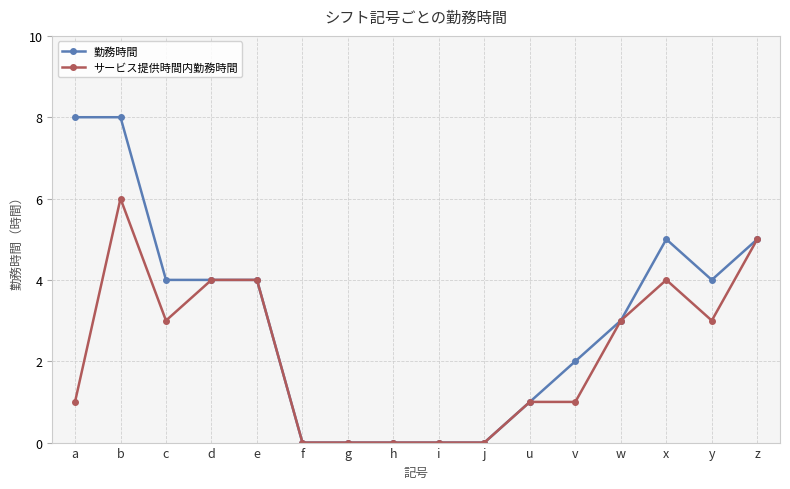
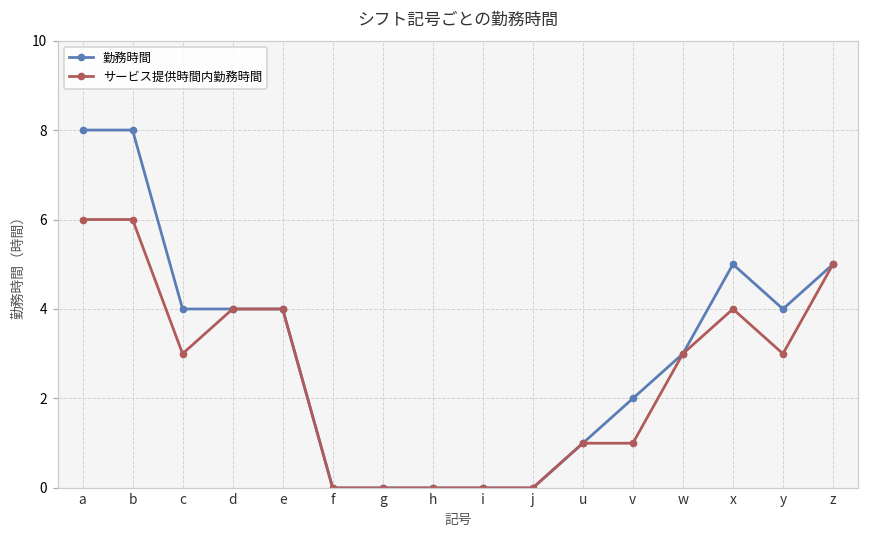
  {
    "勤務時間": {
      "a": 8,
      "b": 8,
      "c": 4,
      "v": 2,
      "x": 5,
      "y": 4
    },
    "サービス提供時間内勤務時間": {
-     "a": 1,
+     "a": 6,
      "b": 6,
      "c": 3,
      "v": 1,
      "x": 4,
      "y": 3
    }
  }
